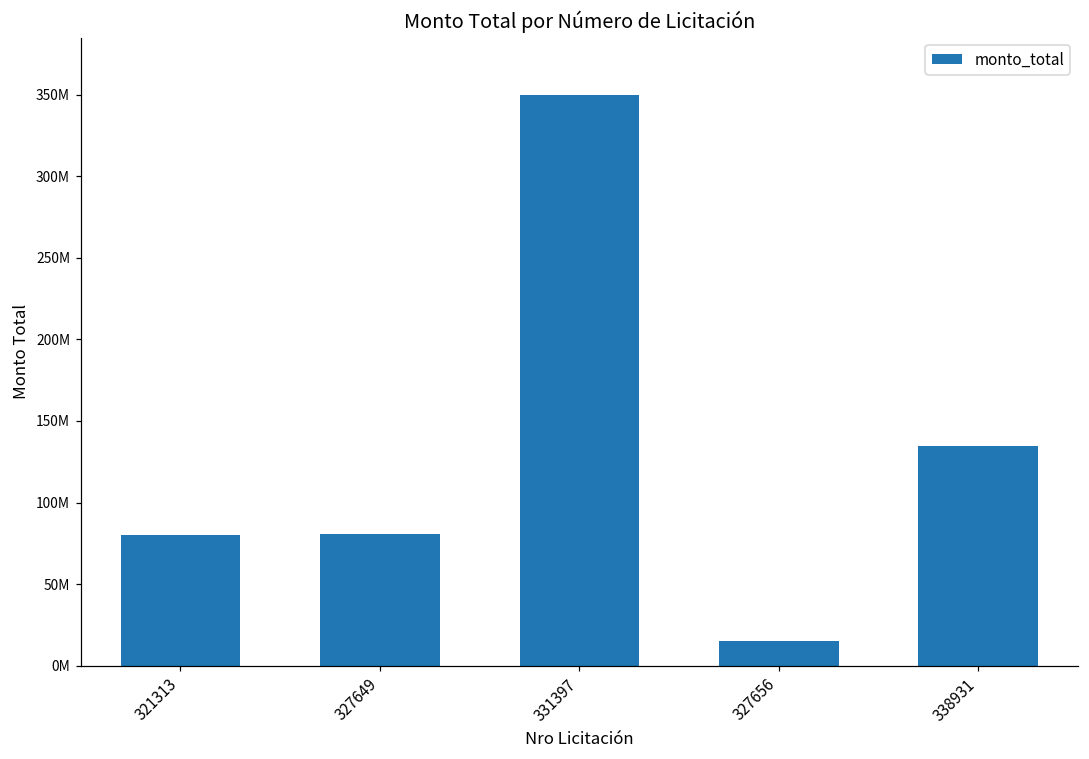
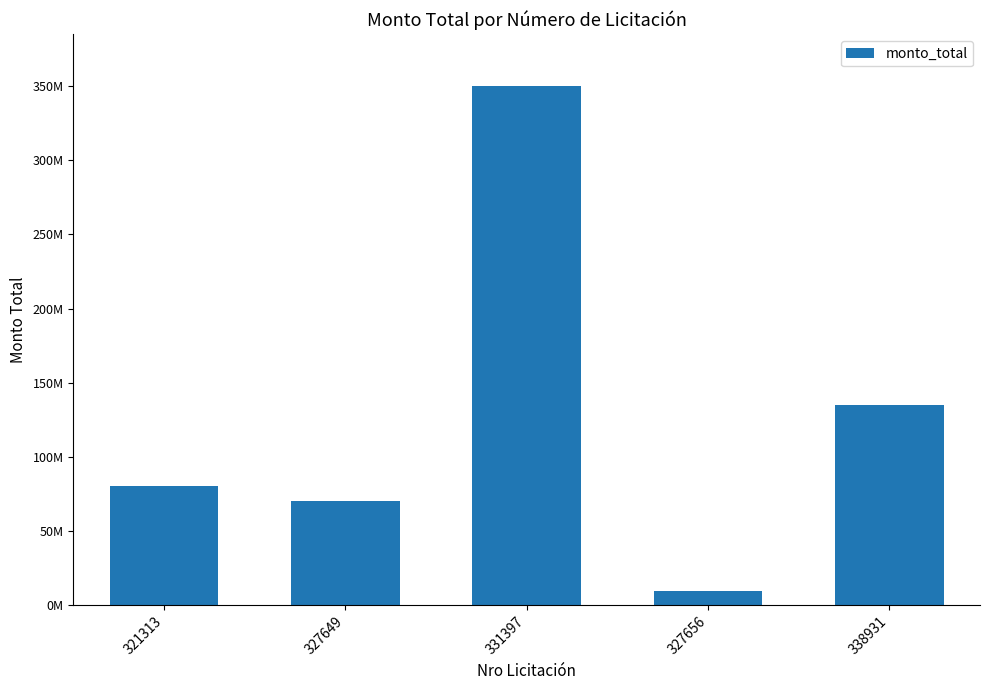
  {
    "321313": 80000000,
-   "327649": 81000000,
+   "327649": 70000000,
    "331397": 350000000,
-   "327656": 15000000,
+   "327656": 9000000,
    "338931": 135000000
  }
